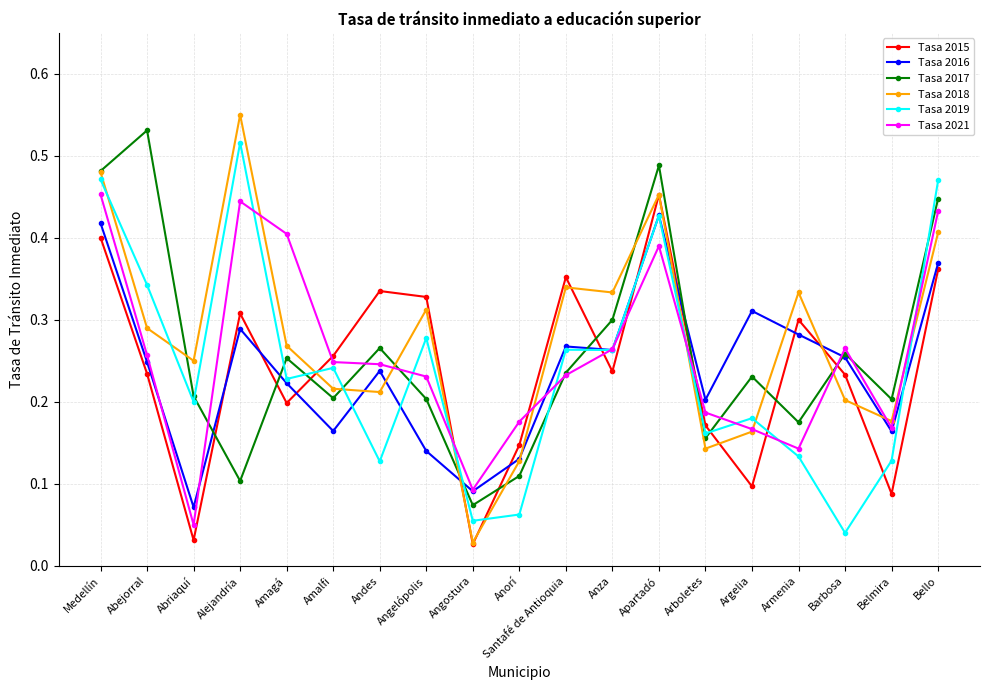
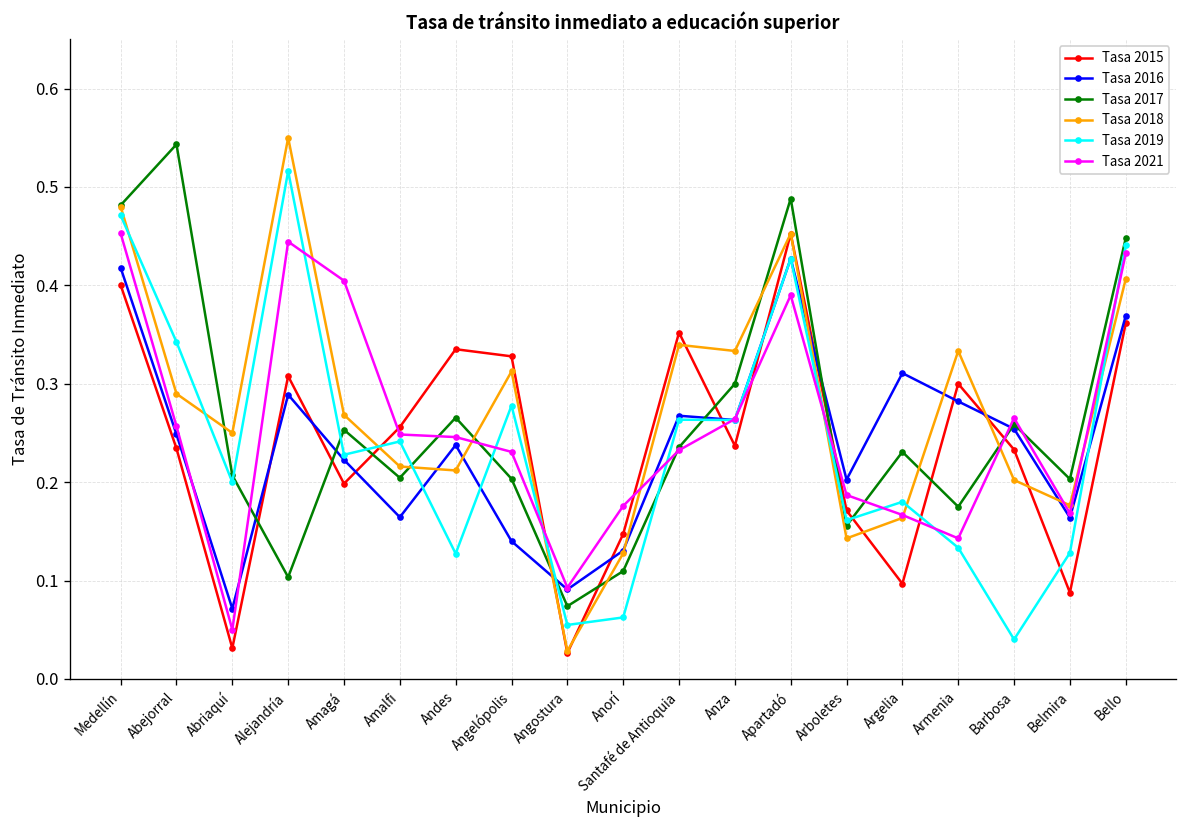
  {
    "Tasa 2015": {
      "Medellín": 0.40,
      "Abejorral": 0.23,
      "Abriaquí": 0.03,
      "Alejandría": 0.31,
      "Amagá": 0.20,
      "Amalfi": 0.26,
      "Andes": 0.34,
      "Angelópolis": 0.33,
      "Anorí": 0.15,
      "Santafé de Antioquia": 0.35,
      "Anza": 0.24,
      "Arboletes": 0.17,
      "Argelia": 0.10,
      "Armenia": 0.30,
      "Barbosa": 0.23,
      "Belmira": 0.09,
      "Bello": 0.36
    },
    "Tasa 2016": {
      "Medellín": 0.42,
      "Abejorral": 0.25,
      "Abriaquí": 0.07,
      "Alejandría": 0.29,
      "Amagá": 0.22,
      "Amalfi": 0.16,
      "Andes": 0.24,
      "Angelópolis": 0.14,
      "Santafé de Antioquia": 0.27,
      "Arboletes": 0.20,
      "Argelia": 0.31,
      "Armenia": 0.28,
      "Barbosa": 0.25,
      "Belmira": 0.16,
      "Bello": 0.37
    },
    "Tasa 2017": {
-     "Abejorral": 0.53,
+     "Abejorral": 0.54,
      "Abriaquí": 0.21,
      "Alejandría": 0.10,
      "Amagá": 0.25,
      "Amalfi": 0.20,
      "Andes": 0.27,
      "Angelópolis": 0.20,
      "Angostura": 0.07,
      "Anorí": 0.11,
      "Anza": 0.30,
      "Apartadó": 0.49,
      "Arboletes": 0.16,
      "Argelia": 0.23,
      "Armenia": 0.18,
      "Barbosa": 0.26,
      "Belmira": 0.20,
      "Bello": 0.45
    },
    "Tasa 2018": {
      "Abejorral": 0.29,
      "Abriaquí": 0.25,
      "Alejandría": 0.55,
      "Amagá": 0.27,
      "Amalfi": 0.22,
      "Andes": 0.21,
      "Angelópolis": 0.31,
      "Santafé de Antioquia": 0.34,
      "Anza": 0.33,
      "Arboletes": 0.14,
      "Armenia": 0.33,
      "Barbosa": 0.20,
      "Belmira": 0.18,
      "Bello": 0.41
    },
    "Tasa 2019": {
      "Medellín": 0.47,
      "Abejorral": 0.34,
      "Abriaquí": 0.20,
      "Alejandría": 0.52,
      "Amagá": 0.23,
      "Amalfi": 0.24,
      "Andes": 0.13,
      "Angelópolis": 0.28,
      "Angostura": 0.05,
      "Anorí": 0.06,
      "Santafé de Antioquia": 0.26,
      "Arboletes": 0.16,
      "Argelia": 0.18,
      "Armenia": 0.13,
      "Barbosa": 0.04,
      "Belmira": 0.13,
-     "Bello": 0.47
+     "Bello": 0.44
    },
    "Tasa 2021": {
      "Medellín": 0.45,
      "Abejorral": 0.26,
      "Abriaquí": 0.05,
      "Alejandría": 0.44,
      "Amagá": 0.40,
      "Amalfi": 0.25,
      "Andes": 0.25,
      "Angelópolis": 0.23,
      "Anorí": 0.18,
      "Apartadó": 0.39,
      "Arboletes": 0.19,
      "Armenia": 0.14,
      "Barbosa": 0.27,
      "Belmira": 0.17,
      "Bello": 0.43
    }
  }
